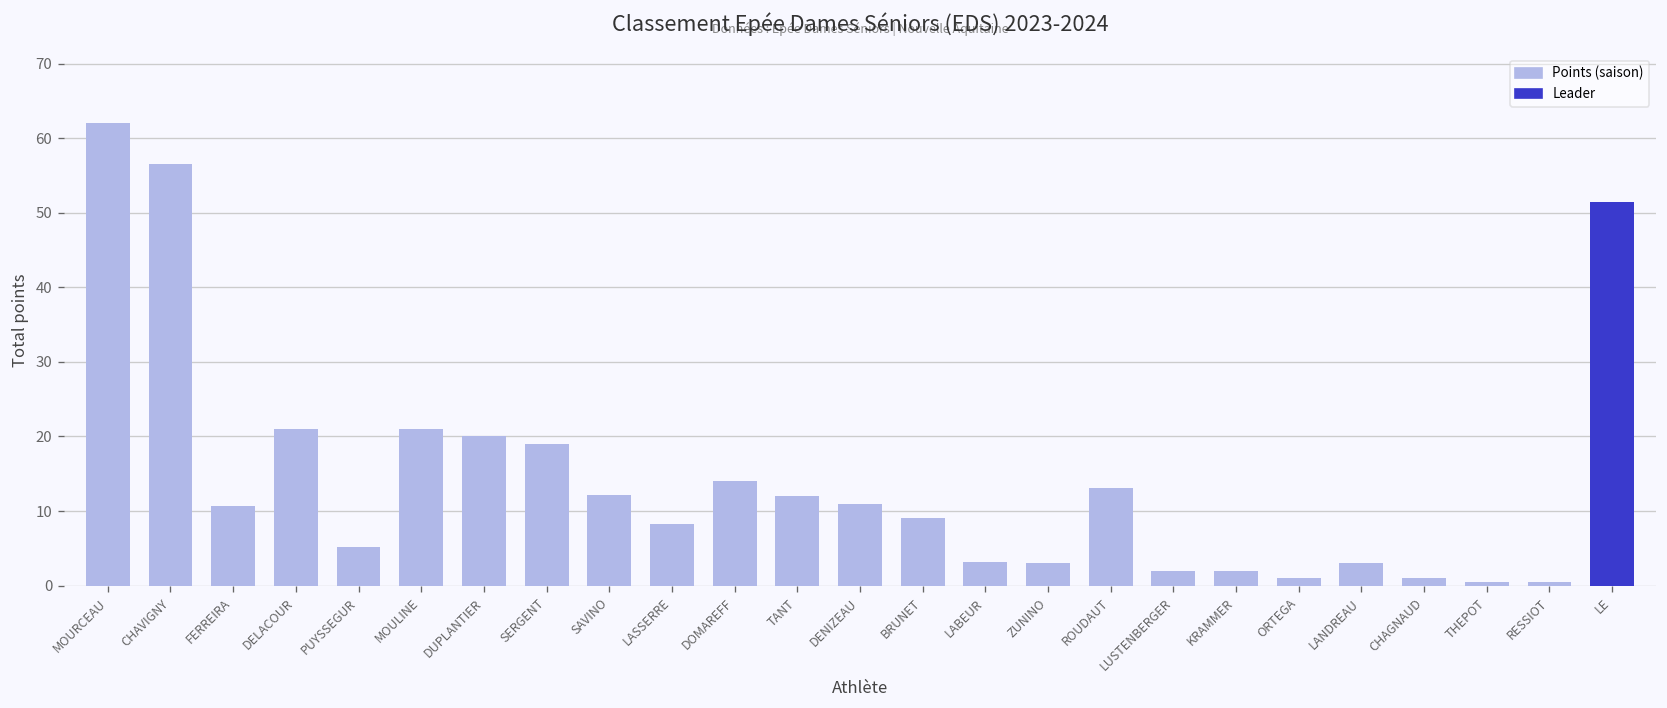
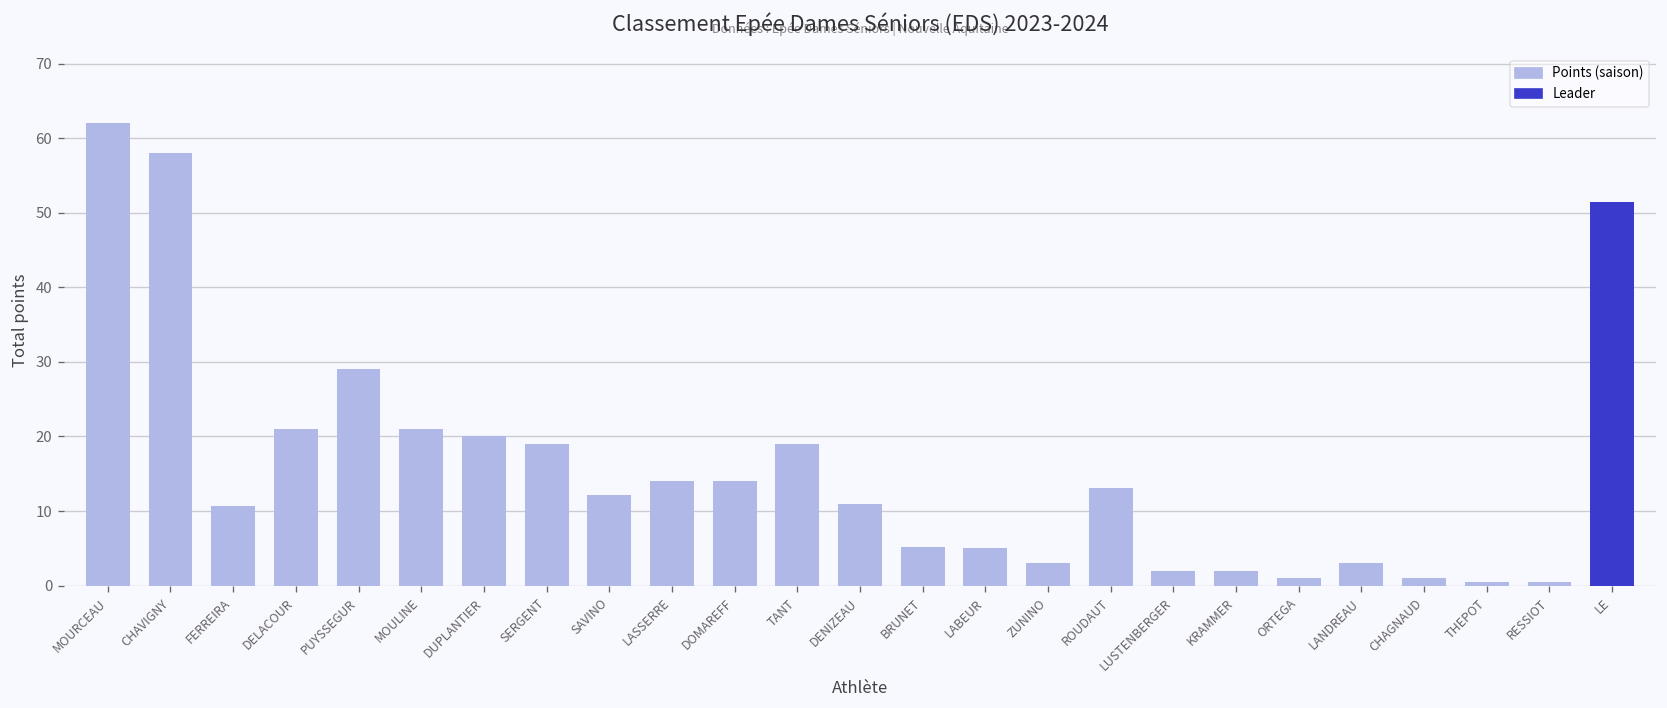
  {
    "MOURCEAU": 62,
-   "CHAVIGNY": 57,
+   "CHAVIGNY": 58,
    "FERREIRA": 11,
    "DELACOUR": 21,
-   "PUYSSEGUR": 5,
+   "PUYSSEGUR": 29,
    "MOULINE": 21,
    "DUPLANTIER": 20,
    "SERGENT": 19,
    "SAVINO": 12,
-   "LASSERRE": 8,
+   "LASSERRE": 14,
    "DOMAREFF": 14,
-   "TANT": 12,
+   "TANT": 19,
    "DENIZEAU": 11,
-   "BRUNET": 9,
-   "LABEUR": 3,
+   "BRUNET": 5,
+   "LABEUR": 5,
    "ZUNINO": 3,
    "ROUDAUT": 13,
    "LUSTENBERGER": 2,
    "KRAMMER": 2,
    "ORTEGA": 1,
    "LANDREAU": 3,
    "CHAGNAUD": 1,
    "THEPOT": 1,
    "RESSIOT": 1,
    "LE": 51
  }
